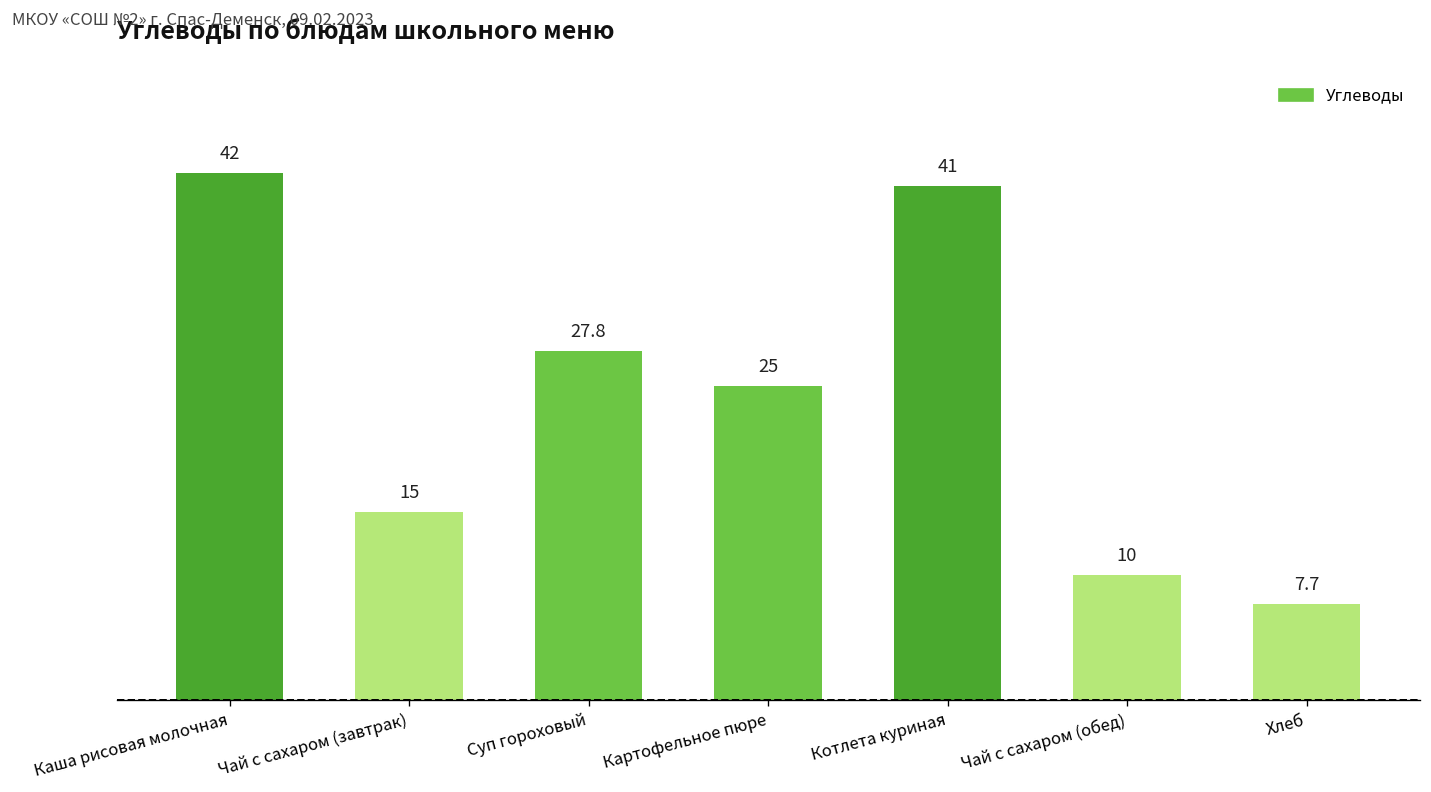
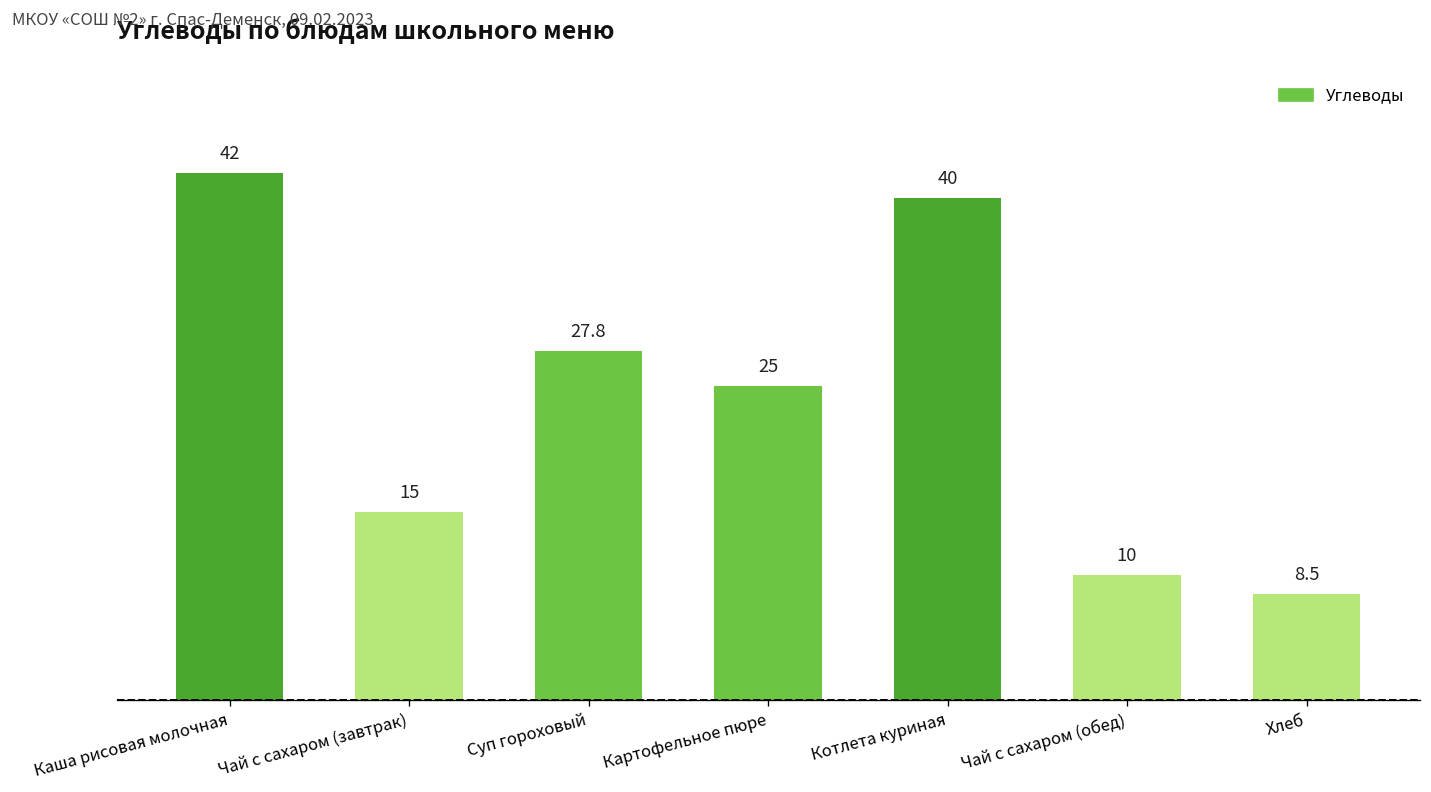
  {
    "Каша рисовая молочная": 42,
    "Чай с сахаром (завтрак)": 15,
    "Суп гороховый": 27.8,
    "Картофельное пюре": 25,
-   "Котлета куриная": 41,
+   "Котлета куриная": 40,
    "Чай с сахаром (обед)": 10,
-   "Хлеб": 7.7
+   "Хлеб": 8.5
  }
